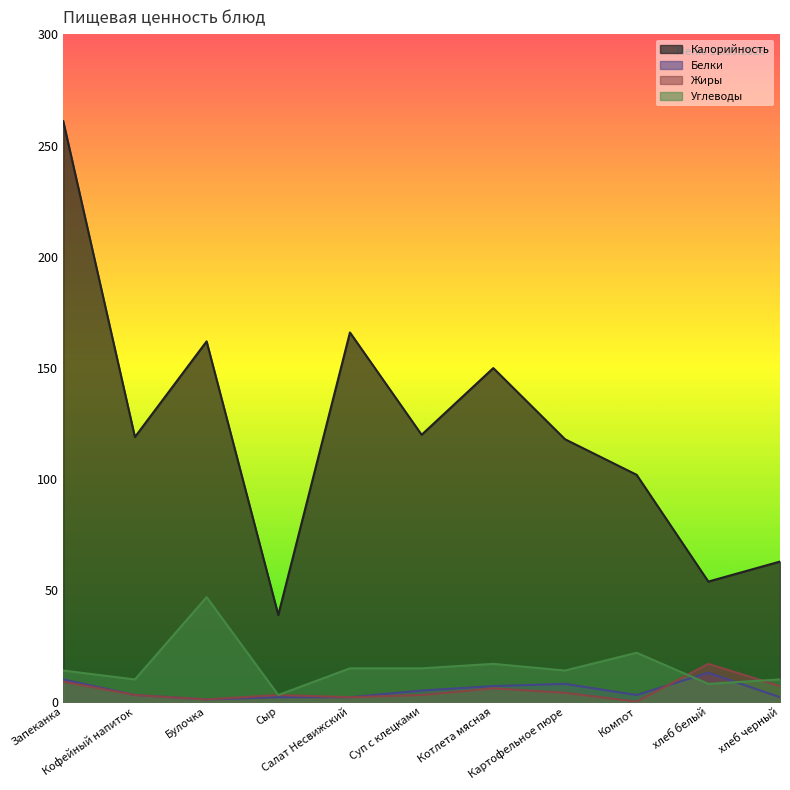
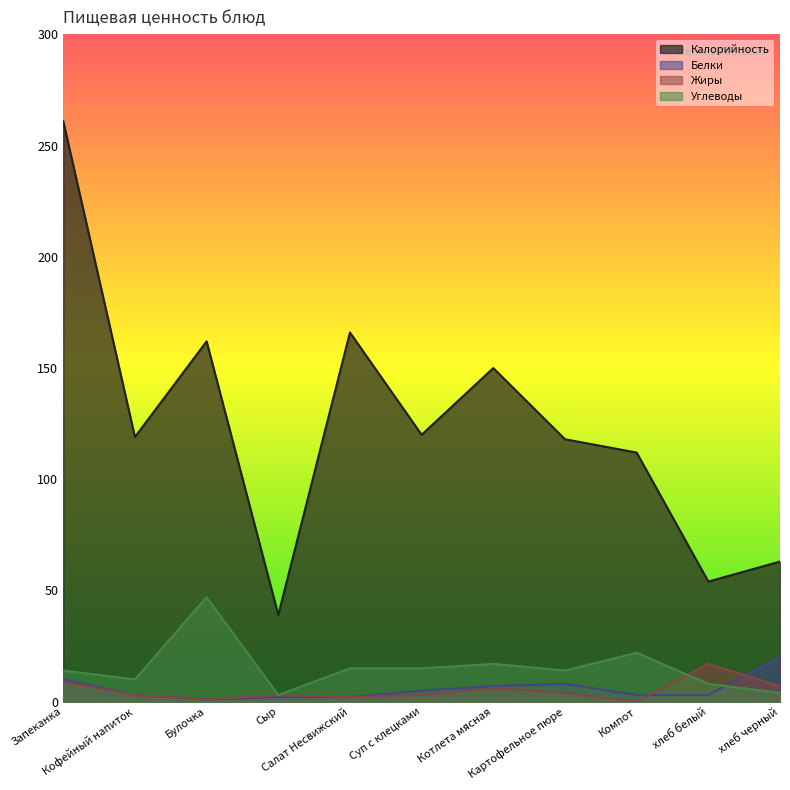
  {
    "Калорийность": {
      "Запеканка": 261,
      "Кофейный напиток": 119,
      "Булочка": 162,
      "Сыр": 39,
      "Салат Несвижский": 166,
      "Суп с клецками": 120,
      "Котлета мясная": 150,
      "Картофельное пюре": 118,
-     "Компот": 102,
+     "Компот": 112,
      "хлеб белый": 54,
      "хлеб черный": 63
    },
    "Белки": {
      "Суп с клецками": 5,
      "Картофельное пюре": 8,
      "Компот": 3,
-     "хлеб белый": 13,
-     "хлеб черный": 2
+     "хлеб белый": 3,
+     "хлеб черный": 20
    },
    "Жиры": {
      "Суп с клецками": 3,
      "Картофельное пюре": 4,
      "Компот": 0,
      "хлеб белый": 17,
      "хлеб черный": 7
    },
    "Углеводы": {
      "Запеканка": 14,
      "Кофейный напиток": 10,
      "Булочка": 47,
      "Салат Несвижский": 15,
      "Суп с клецками": 15,
      "Котлета мясная": 17,
      "Картофельное пюре": 14,
      "Компот": 22,
      "хлеб белый": 8,
-     "хлеб черный": 10
+     "хлеб черный": 4
    }
  }
